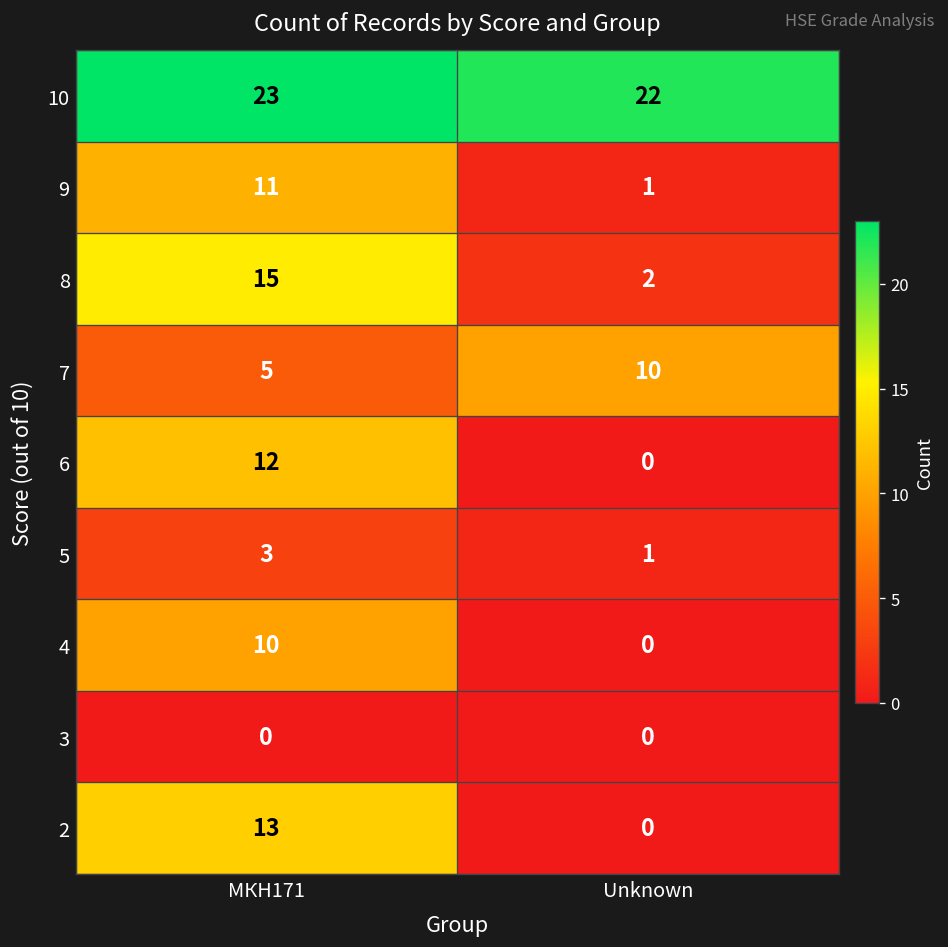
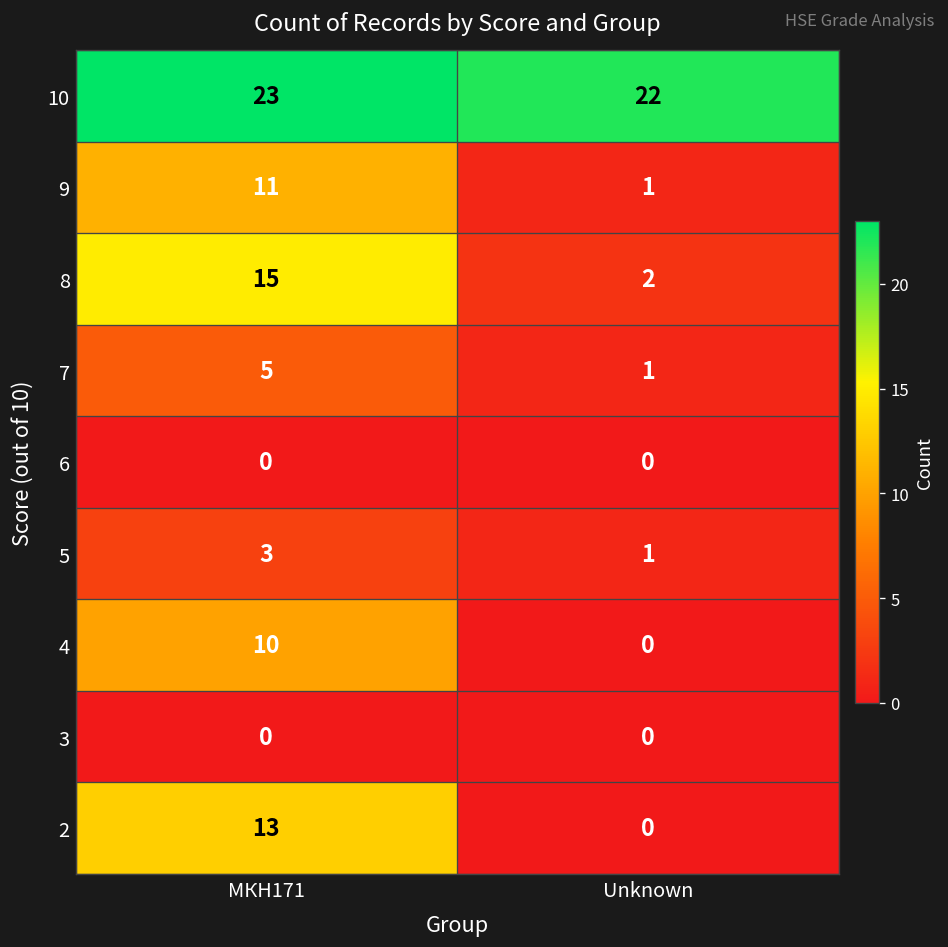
  {
    "10": {
      "МКН171": 23,
      "Unknown": 22
    },
    "9": {
      "МКН171": 11,
      "Unknown": 1
    },
    "8": {
      "МКН171": 15,
      "Unknown": 2
    },
    "7": {
      "МКН171": 5,
-     "Unknown": 10
+     "Unknown": 1
    },
    "6": {
-     "МКН171": 12,
+     "МКН171": 0,
      "Unknown": 0
    },
    "5": {
      "МКН171": 3,
      "Unknown": 1
    },
    "4": {
      "МКН171": 10,
      "Unknown": 0
    },
    "3": {
      "МКН171": 0,
      "Unknown": 0
    },
    "2": {
      "МКН171": 13,
      "Unknown": 0
    }
  }
